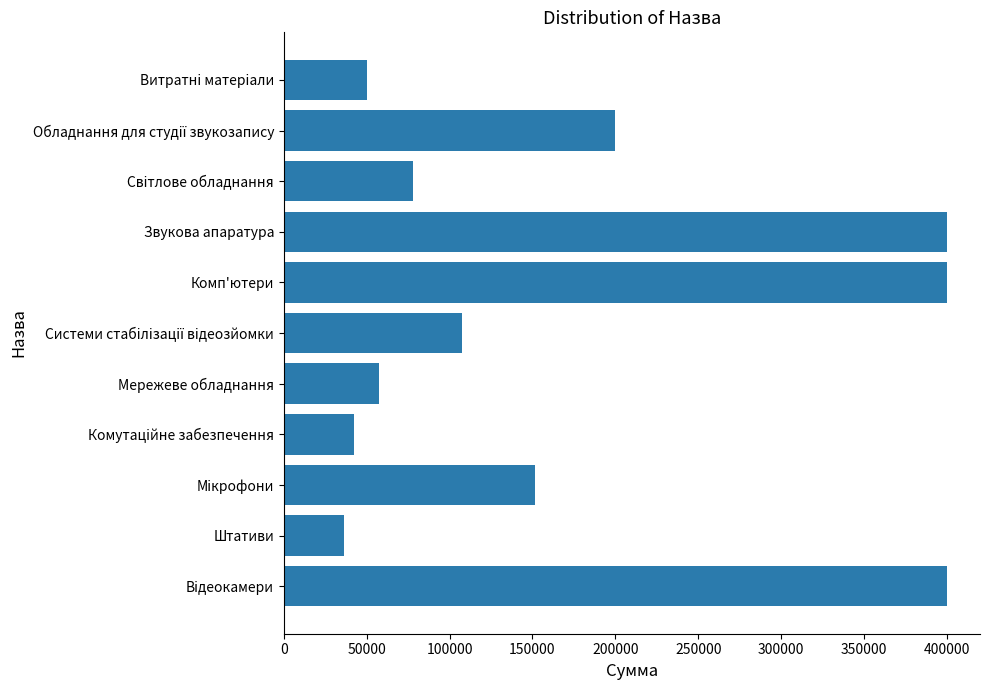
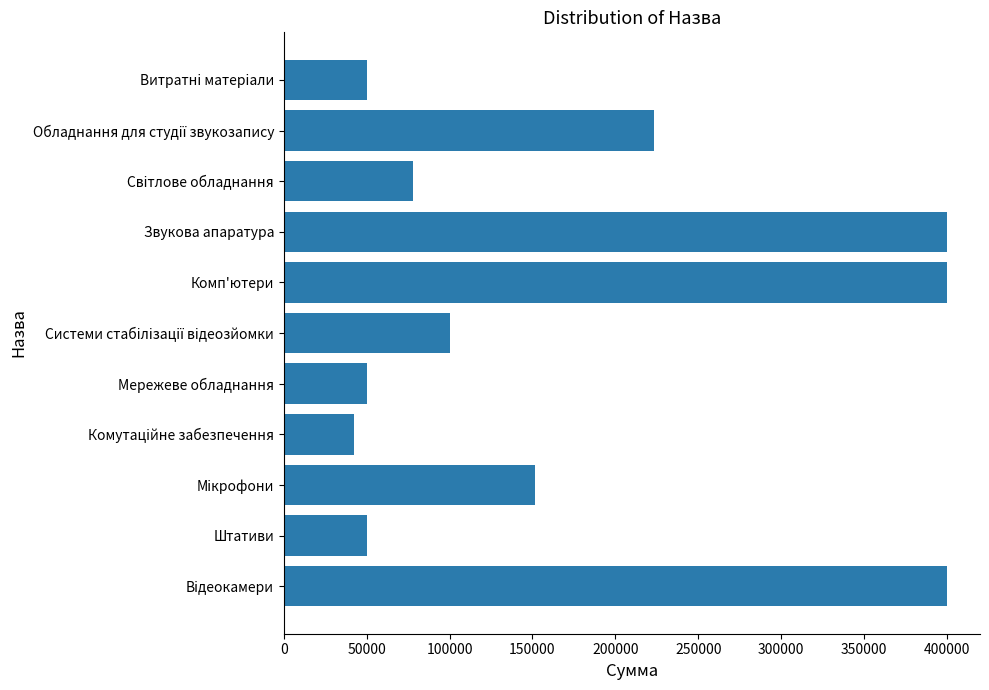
  {
    "Витратні матеріали": 50000,
-   "Обладнання для студії звукозапису": 200000,
+   "Обладнання для студії звукозапису": 224000,
    "Світлове обладнання": 78000,
    "Звукова апаратура": 400000,
    "Комп'ютери": 400000,
-   "Системи стабілізації відеозйомки": 108000,
-   "Мережеве обладнання": 58000,
+   "Системи стабілізації відеозйомки": 100000,
+   "Мережеве обладнання": 50000,
    "Комутаційне забезпечення": 42000,
    "Мікрофони": 152000,
-   "Штативи": 36000,
+   "Штативи": 50000,
    "Відеокамери": 400000
  }
